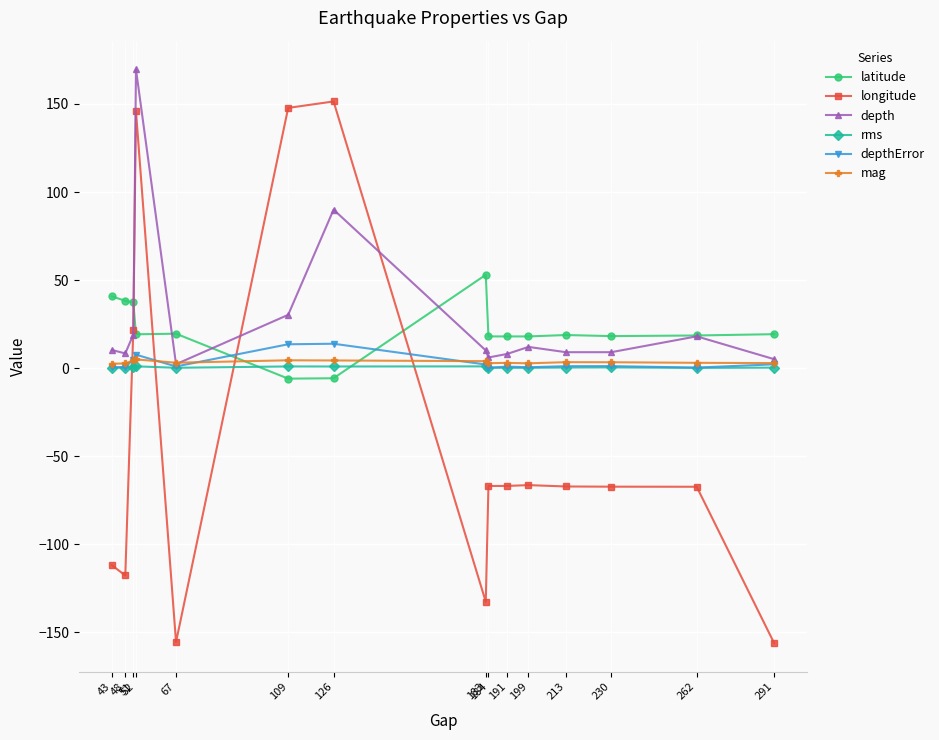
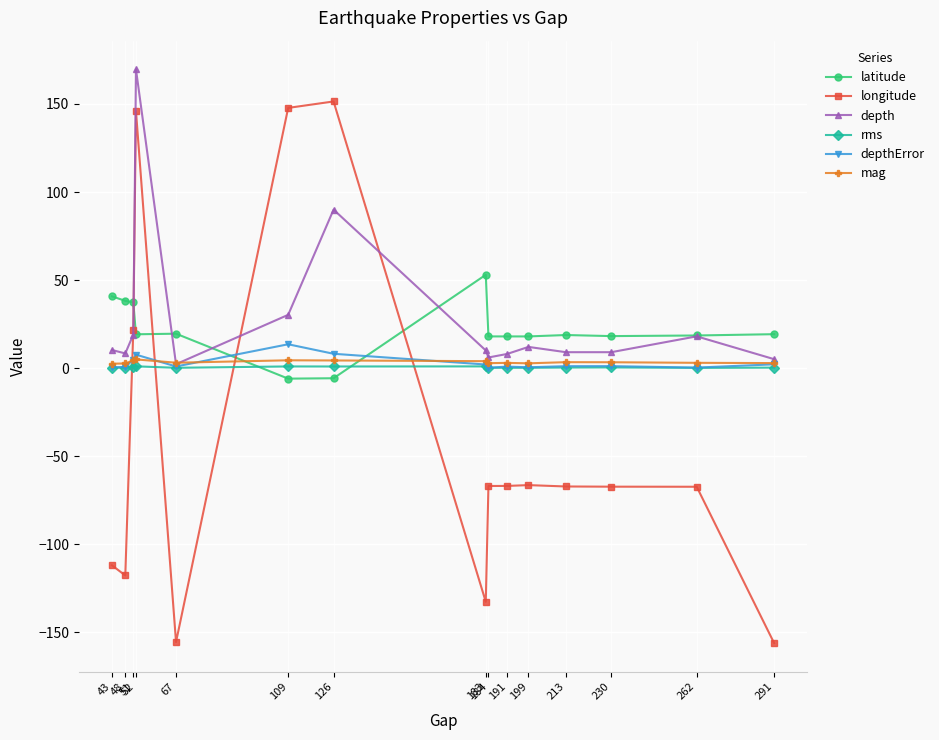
  {
    "depth": {
      "43": 10,
      "48": 8,
      "51": 19,
      "52": 170,
      "109": 30,
      "126": 90,
      "183": 10,
      "184": 6,
      "191": 8,
      "199": 12,
      "213": 9,
      "230": 9,
      "291": 5
    },
    "depthError": {
      "52": 8,
      "109": 14,
-     "126": 14
+     "126": 8
    }
  }
